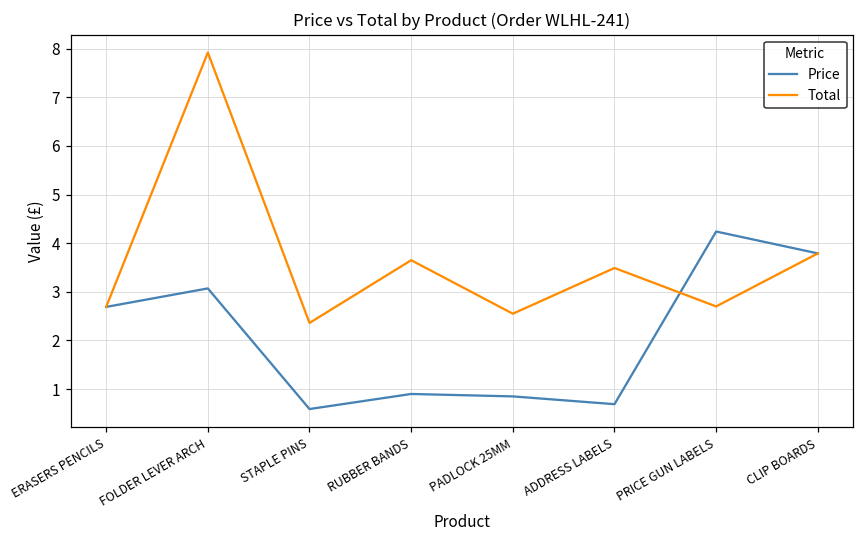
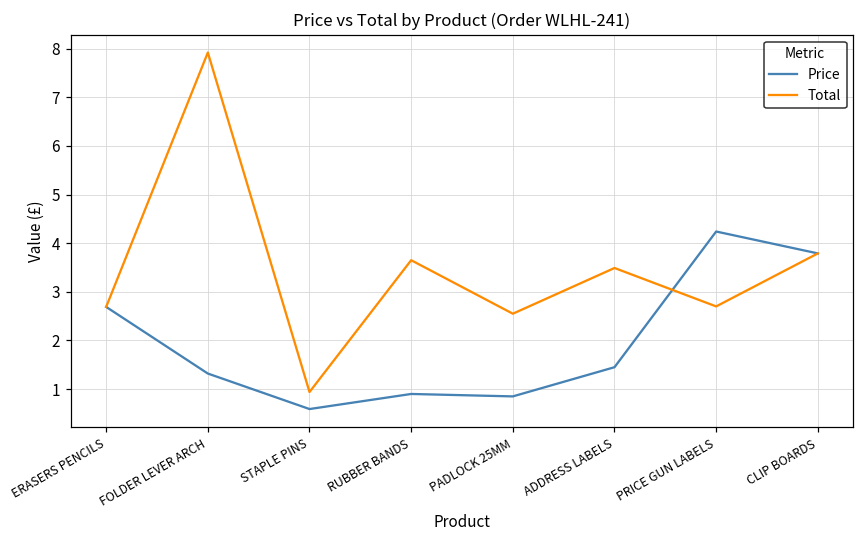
  {
    "Price": {
-     "FOLDER LEVER ARCH": 3.1,
+     "FOLDER LEVER ARCH": 1.3,
      "STAPLE PINS": 0.6,
      "RUBBER BANDS": 0.9,
      "PADLOCK 25MM": 0.9,
-     "ADDRESS LABELS": 0.7,
+     "ADDRESS LABELS": 1.5,
      "PRICE GUN LABELS": 4.2
    },
    "Total": {
      "FOLDER LEVER ARCH": 7.9,
-     "STAPLE PINS": 2.4,
+     "STAPLE PINS": 0.9,
      "RUBBER BANDS": 3.7,
      "PADLOCK 25MM": 2.6,
      "ADDRESS LABELS": 3.5,
      "PRICE GUN LABELS": 2.7
    }
  }
